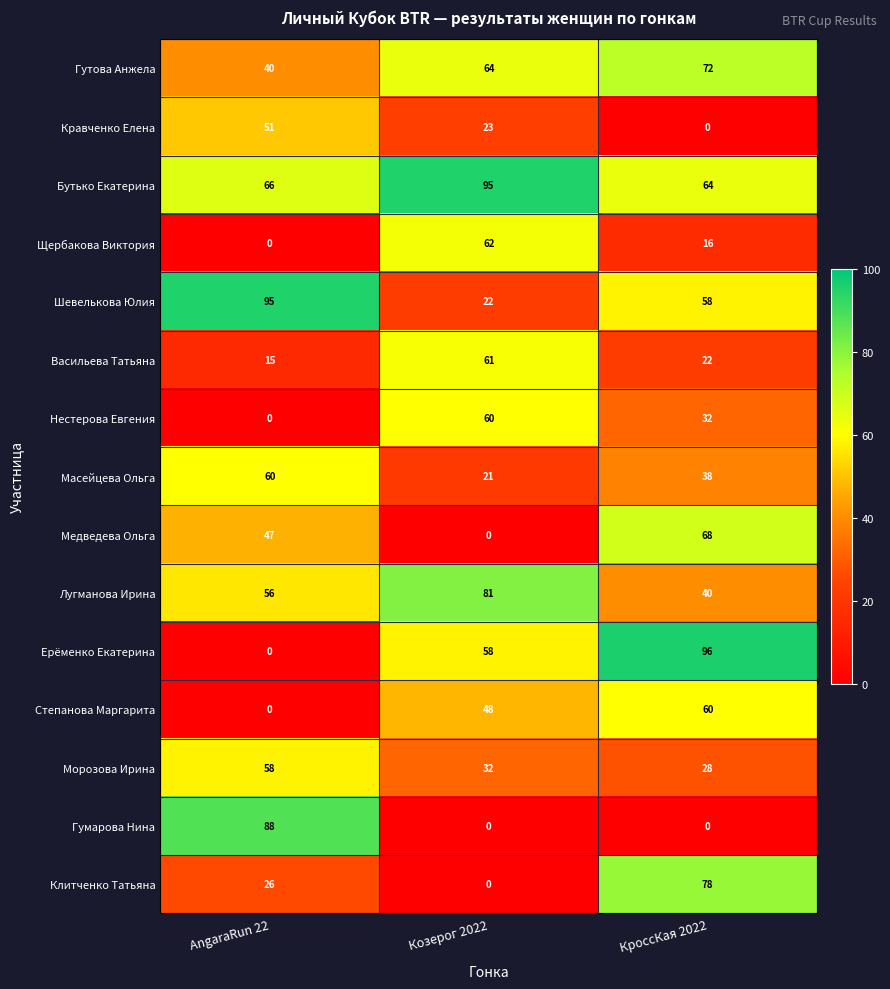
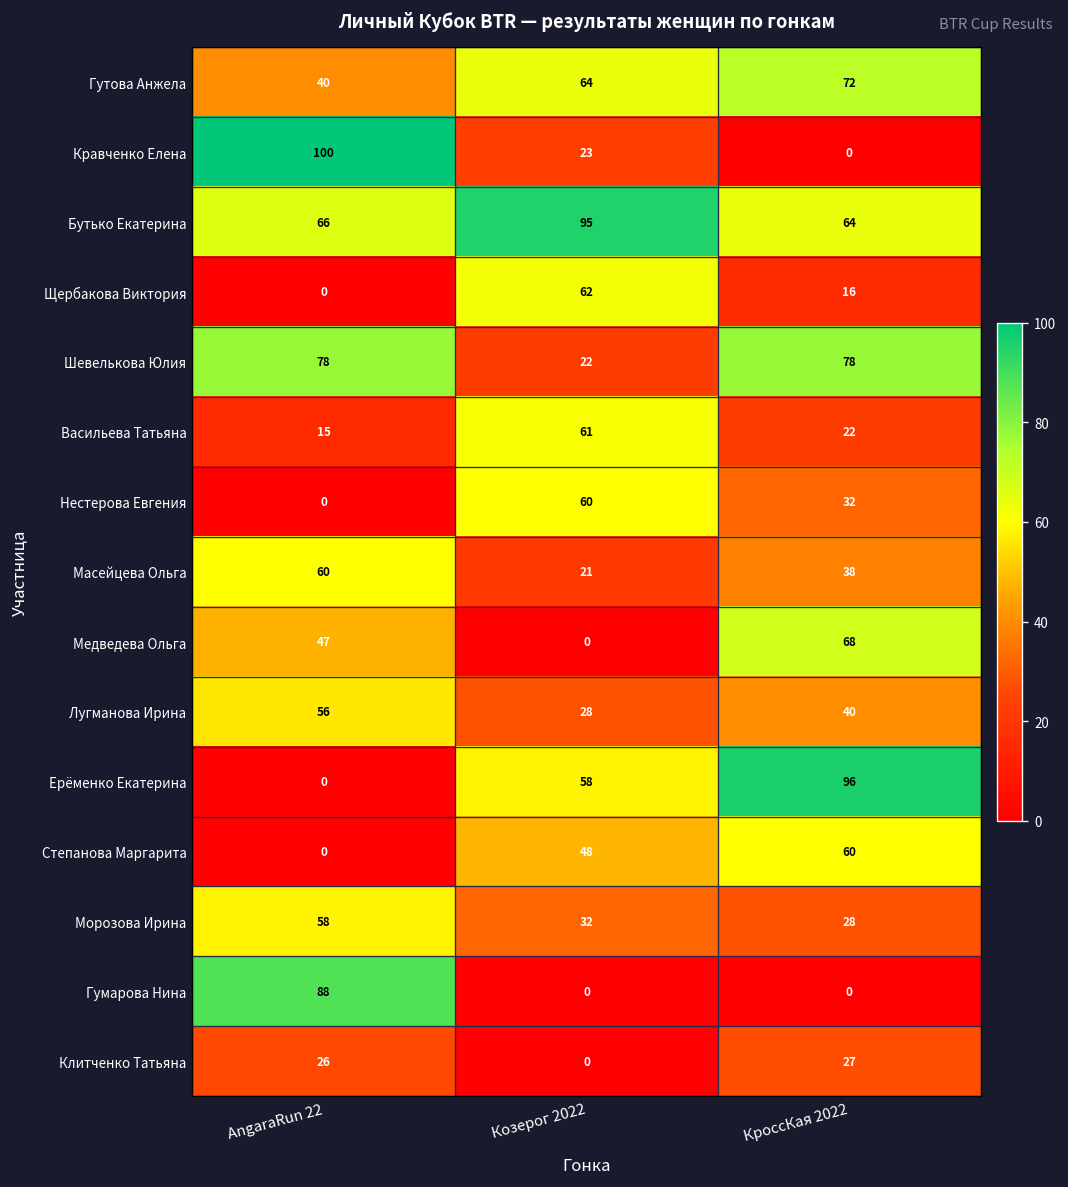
  {
    "Гутова Анжела": {
      "AngaraRun 22": 40,
      "Козерог 2022": 64,
      "КроссКая 2022": 72
    },
    "Кравченко Елена": {
-     "AngaraRun 22": 51,
+     "AngaraRun 22": 100,
      "Козерог 2022": 23,
      "КроссКая 2022": 0
    },
    "Бутько Екатерина": {
      "AngaraRun 22": 66,
      "Козерог 2022": 95,
      "КроссКая 2022": 64
    },
    "Щербакова Виктория": {
      "AngaraRun 22": 0,
      "Козерог 2022": 62,
      "КроссКая 2022": 16
    },
    "Шевелькова Юлия": {
-     "AngaraRun 22": 95,
+     "AngaraRun 22": 78,
      "Козерог 2022": 22,
-     "КроссКая 2022": 58
+     "КроссКая 2022": 78
    },
    "Васильева Татьяна": {
      "AngaraRun 22": 15,
      "Козерог 2022": 61,
      "КроссКая 2022": 22
    },
    "Нестерова Евгения": {
      "AngaraRun 22": 0,
      "Козерог 2022": 60,
      "КроссКая 2022": 32
    },
    "Масейцева Ольга": {
      "AngaraRun 22": 60,
      "Козерог 2022": 21,
      "КроссКая 2022": 38
    },
    "Медведева Ольга": {
      "AngaraRun 22": 47,
      "Козерог 2022": 0,
      "КроссКая 2022": 68
    },
    "Лугманова Ирина": {
      "AngaraRun 22": 56,
-     "Козерог 2022": 81,
+     "Козерог 2022": 28,
      "КроссКая 2022": 40
    },
    "Ерёменко Екатерина": {
      "AngaraRun 22": 0,
      "Козерог 2022": 58,
      "КроссКая 2022": 96
    },
    "Степанова Маргарита": {
      "AngaraRun 22": 0,
      "Козерог 2022": 48,
      "КроссКая 2022": 60
    },
    "Морозова Ирина": {
      "AngaraRun 22": 58,
      "Козерог 2022": 32,
      "КроссКая 2022": 28
    },
    "Гумарова Нина": {
      "AngaraRun 22": 88,
      "Козерог 2022": 0,
      "КроссКая 2022": 0
    },
    "Клитченко Татьяна": {
      "AngaraRun 22": 26,
      "Козерог 2022": 0,
-     "КроссКая 2022": 78
+     "КроссКая 2022": 27
    }
  }
